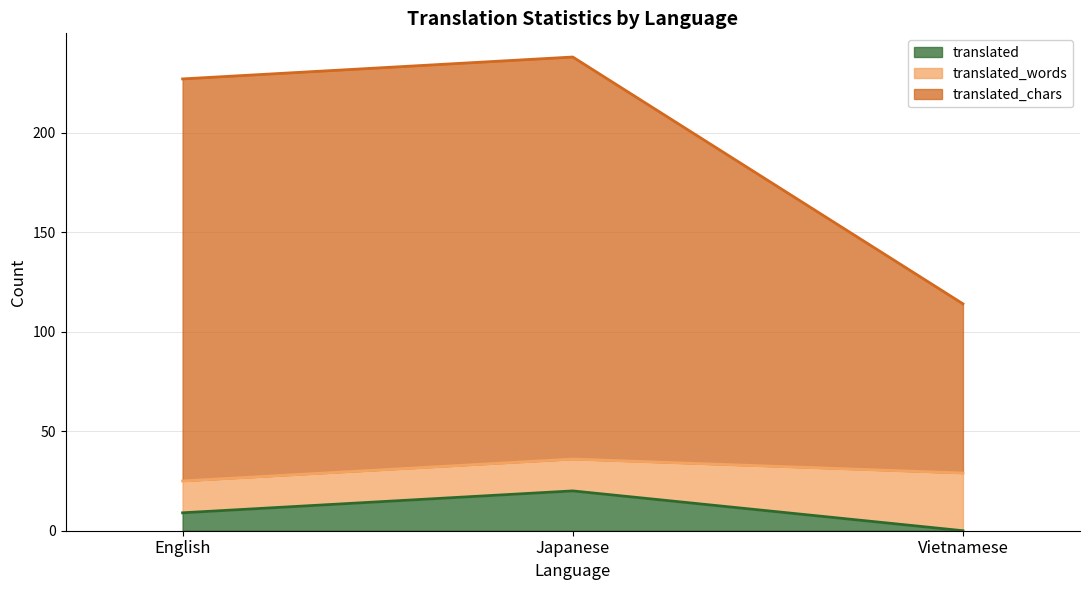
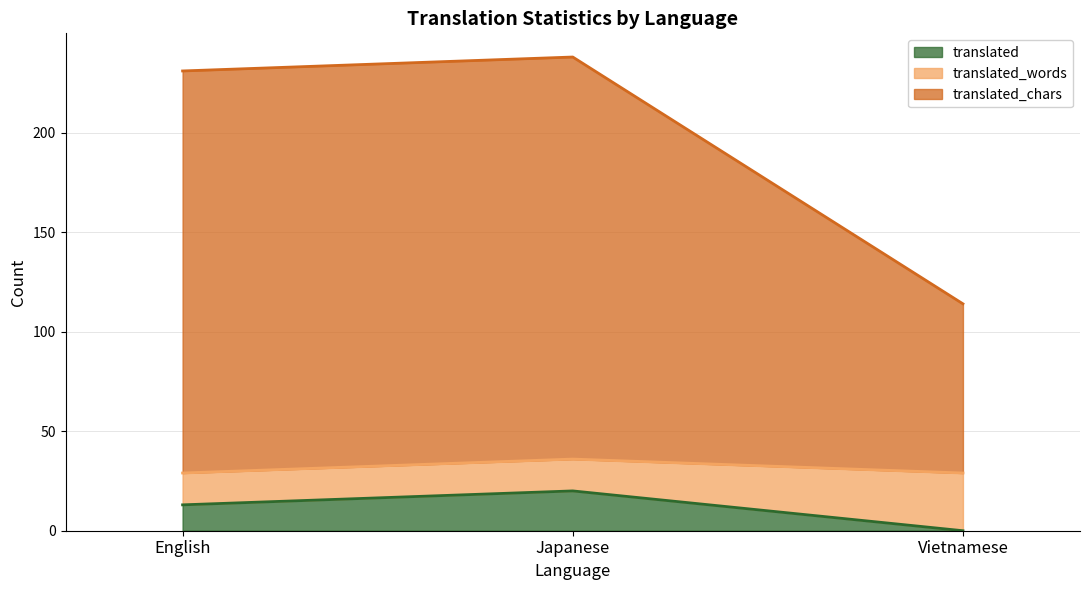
  {
    "translated": {
-     "English": 9,
+     "English": 13,
      "Japanese": 20,
      "Vietnamese": 0
    },
    "translated_words": {
      "English": 16,
      "Japanese": 16,
      "Vietnamese": 29
    },
    "translated_chars": {
      "English": 202,
      "Japanese": 202,
      "Vietnamese": 85
    }
  }
